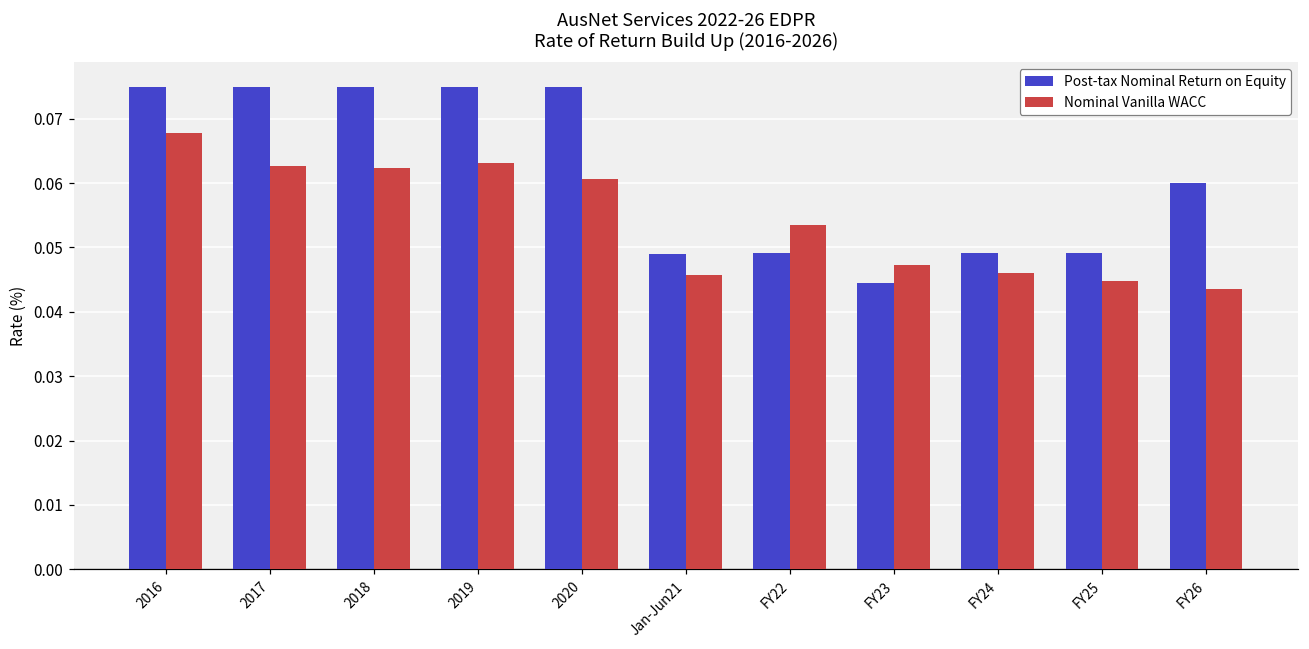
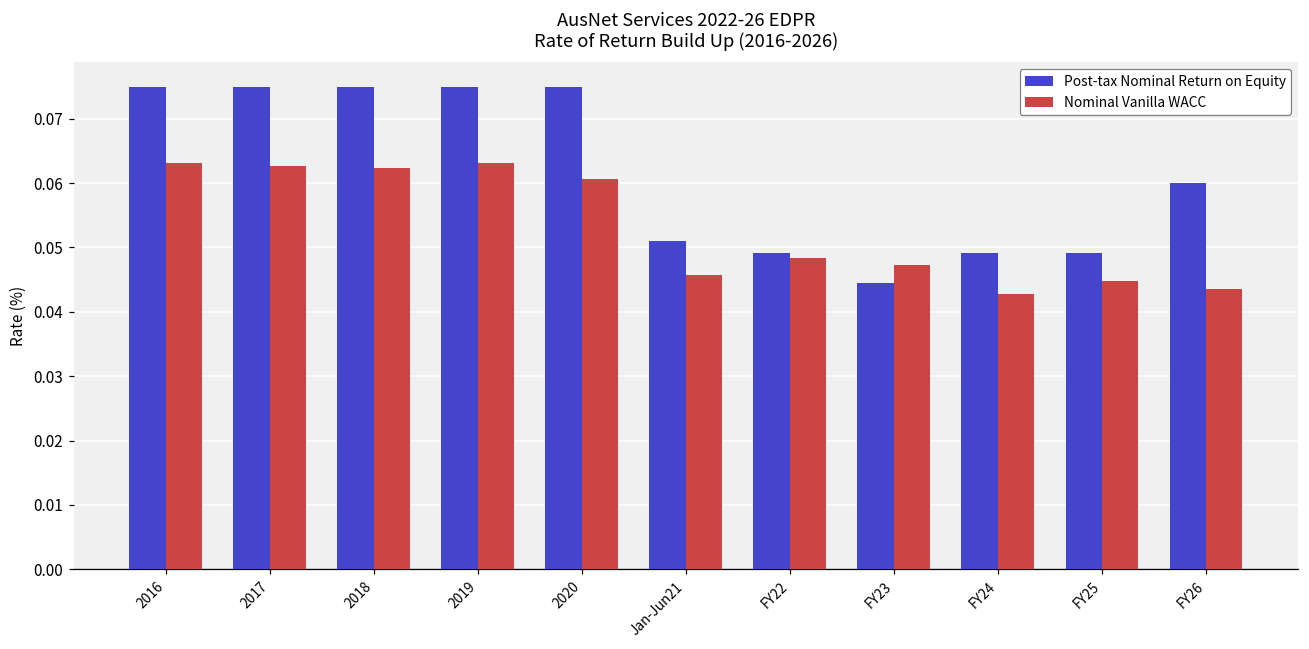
  {
    "Post-tax Nominal Return on Equity": {
      "2016": 0.075,
      "2017": 0.075,
      "2018": 0.075,
      "2019": 0.075,
      "2020": 0.075,
-     "Jan-Jun21": 0.049,
+     "Jan-Jun21": 0.051,
      "FY22": 0.049,
      "FY23": 0.045,
      "FY24": 0.049,
      "FY25": 0.049,
      "FY26": 0.060
    },
    "Nominal Vanilla WACC": {
-     "2016": 0.068,
+     "2016": 0.063,
      "2017": 0.063,
      "2018": 0.062,
      "2019": 0.063,
      "2020": 0.061,
      "Jan-Jun21": 0.046,
-     "FY22": 0.053,
+     "FY22": 0.048,
      "FY23": 0.047,
-     "FY24": 0.046,
+     "FY24": 0.043,
      "FY25": 0.045,
      "FY26": 0.044
    }
  }
